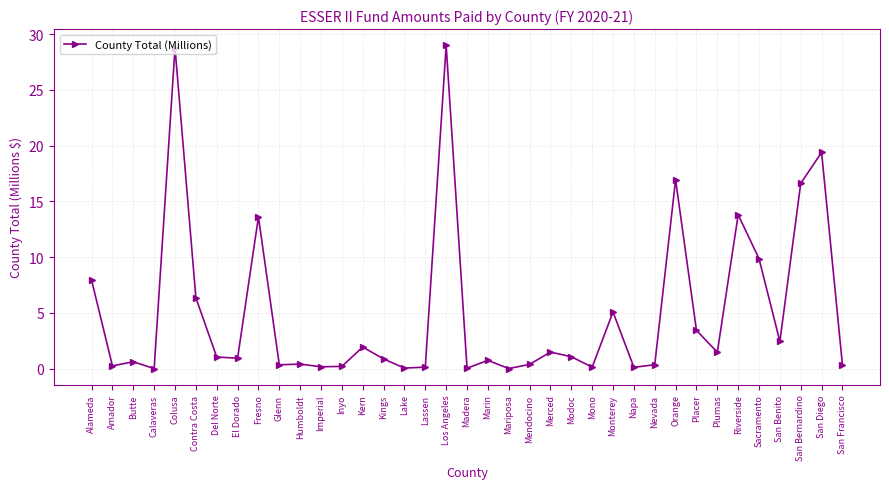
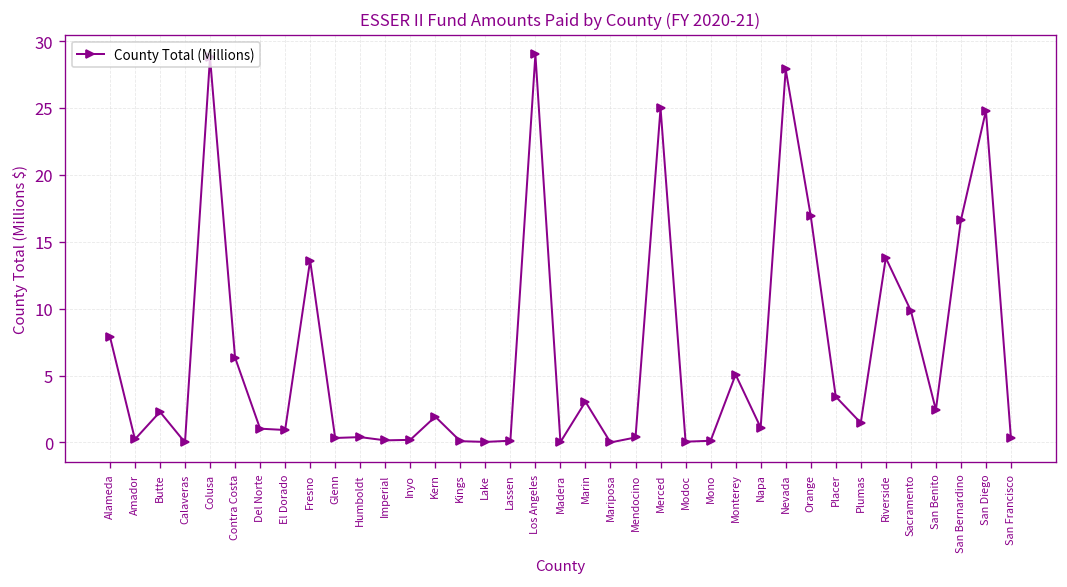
  {
    "Alameda": 7.9,
    "Amador": 0.2,
-   "Butte": 0.6,
+   "Butte": 2.3,
    "Calaveras": 0.0,
    "Contra Costa": 6.4,
    "Del Norte": 1.0,
    "El Dorado": 0.9,
    "Fresno": 13.6,
    "Glenn": 0.3,
    "Humboldt": 0.4,
    "Imperial": 0.2,
    "Inyo": 0.2,
    "Kern": 1.9,
-   "Kings": 0.9,
+   "Kings": 0.1,
    "Lake": 0.0,
    "Lassen": 0.1,
    "Los Angeles": 29.0,
    "Madera": 0.0,
-   "Marin": 0.7,
+   "Marin": 3.0,
    "Mariposa": 0.0,
    "Mendocino": 0.4,
-   "Merced": 1.5,
-   "Modoc": 1.1,
+   "Merced": 25.0,
+   "Modoc": 0.1,
    "Mono": 0.1,
    "Monterey": 5.1,
-   "Napa": 0.1,
-   "Nevada": 0.3,
+   "Napa": 1.1,
+   "Nevada": 27.9,
    "Orange": 16.9,
    "Placer": 3.4,
    "Plumas": 1.5,
    "Riverside": 13.8,
    "Sacramento": 9.9,
    "San Benito": 2.4,
    "San Bernardino": 16.6,
-   "San Diego": 19.4,
+   "San Diego": 24.8,
    "San Francisco": 0.3
  }
